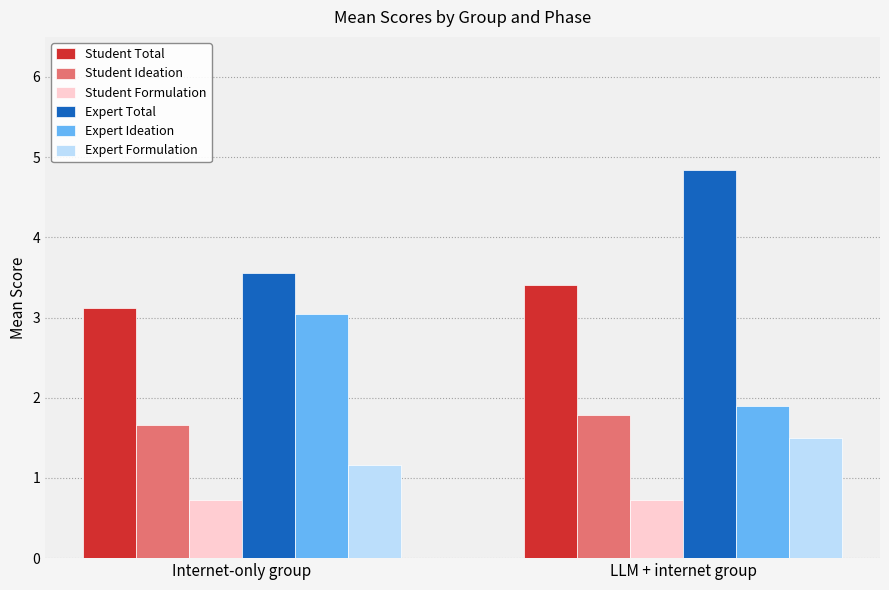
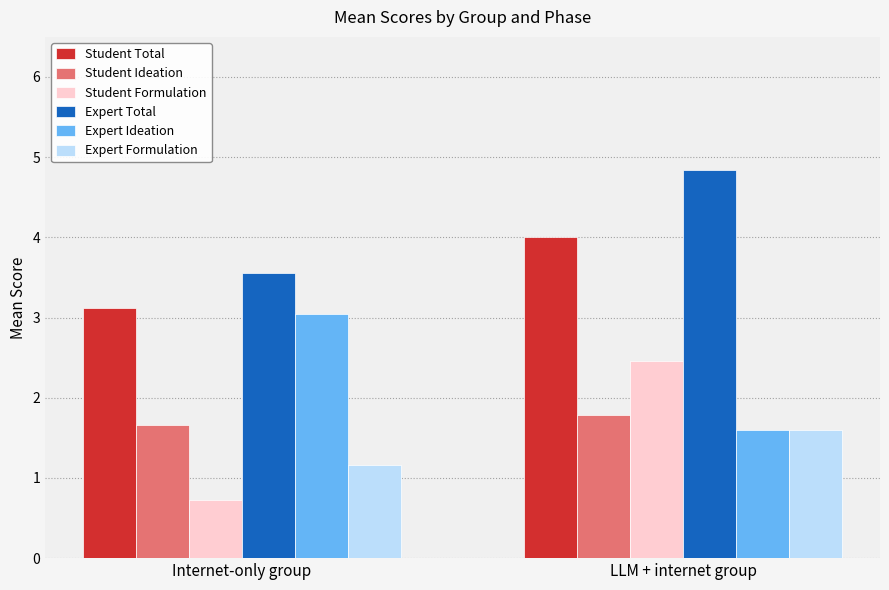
  {
    "Student Total": {
      "Internet-only group": 3.1,
-     "LLM + internet group": 3.4
+     "LLM + internet group": 4.0
    },
    "Student Ideation": {
      "Internet-only group": 1.7,
      "LLM + internet group": 1.8
    },
    "Student Formulation": {
      "Internet-only group": 0.7,
-     "LLM + internet group": 0.7
+     "LLM + internet group": 2.5
    },
    "Expert Total": {
      "Internet-only group": 3.6,
      "LLM + internet group": 4.8
    },
    "Expert Ideation": {
      "Internet-only group": 3.1,
-     "LLM + internet group": 1.9
+     "LLM + internet group": 1.6
    },
    "Expert Formulation": {
      "Internet-only group": 1.2,
-     "LLM + internet group": 1.5
+     "LLM + internet group": 1.6
    }
  }
